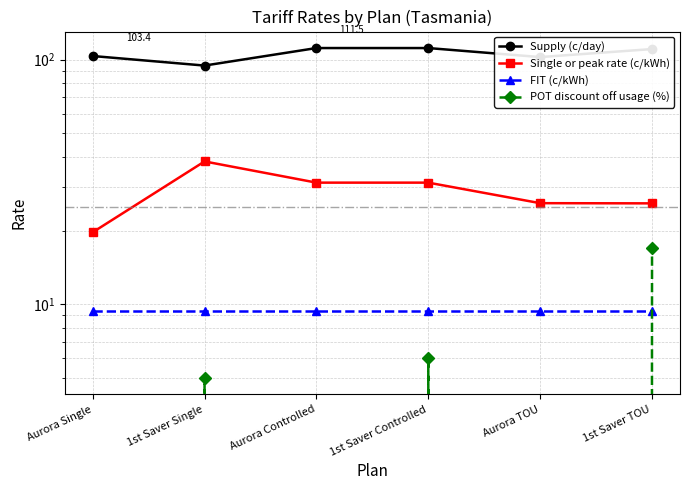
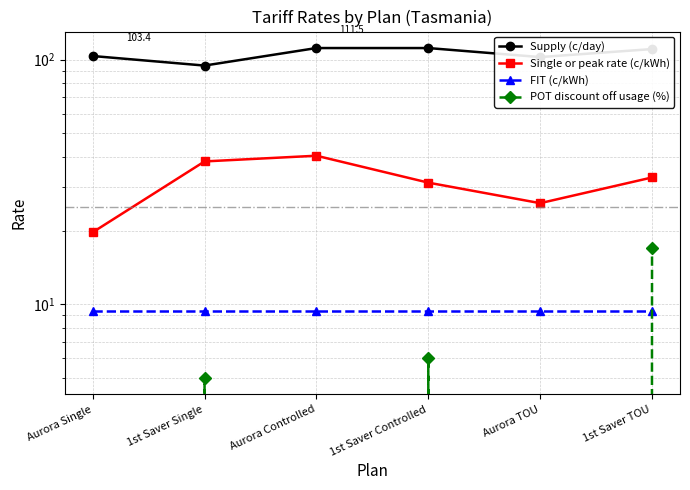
  {
    "Supply (c/day)": {
      "Aurora Single": 103,
      "1st Saver Single": 95,
      "1st Saver Controlled": 110
    },
    "Single or peak rate (c/kWh)": {
      "Aurora Single": 20,
      "1st Saver Single": 38,
-     "Aurora Controlled": 31,
+     "Aurora Controlled": 40,
      "1st Saver Controlled": 31,
      "Aurora TOU": 26,
-     "1st Saver TOU": 26
+     "1st Saver TOU": 33
    },
    "FIT (c/kWh)": {
      "Aurora Single": 9.3,
      "1st Saver Single": 9.3,
      "Aurora Controlled": 9.3,
      "1st Saver Controlled": 9.3,
      "Aurora TOU": 9.3,
      "1st Saver TOU": 9.3
    },
    "POT discount off usage (%)": {
      "1st Saver Single": 5,
      "1st Saver Controlled": 6,
      "1st Saver TOU": 17
    }
  }
